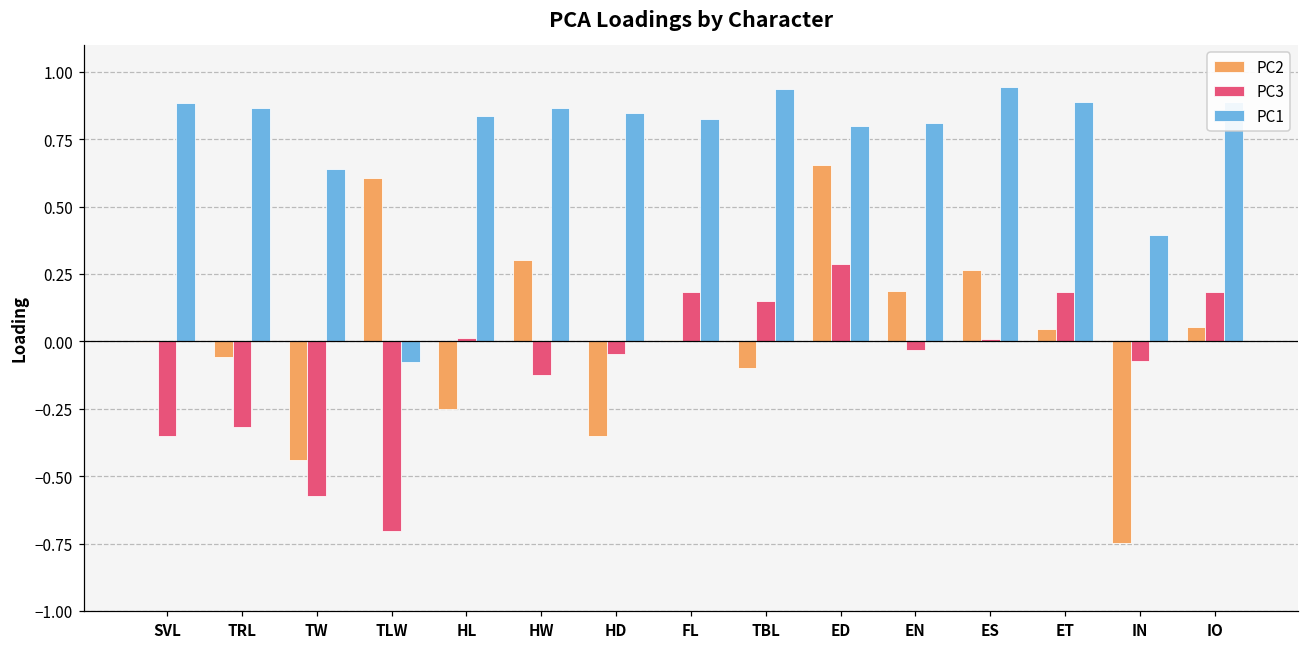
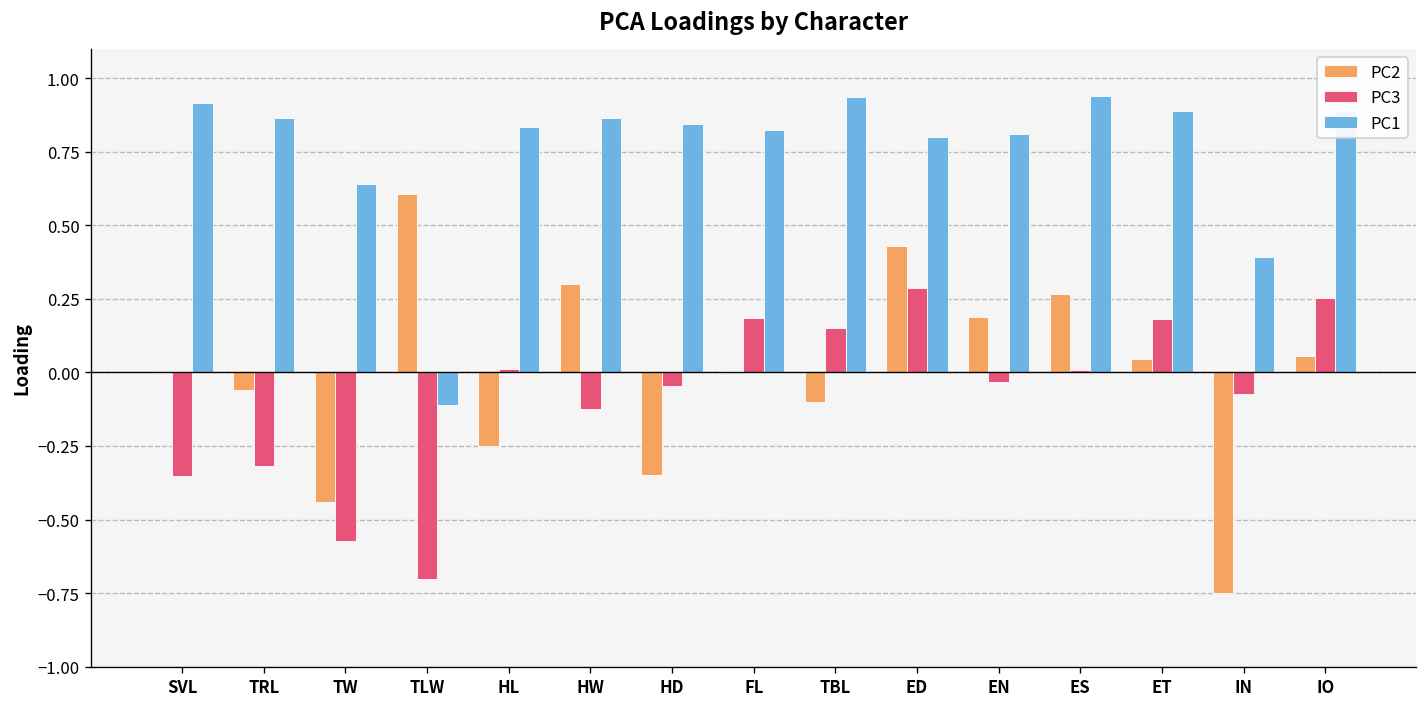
  {
    "PC2": {
      "TRL": -0.06,
      "TW": -0.44,
      "TLW": 0.61,
      "HL": -0.25,
      "HW": 0.30,
      "HD": -0.35,
      "TBL": -0.10,
-     "ED": 0.65,
+     "ED": 0.43,
      "EN": 0.19,
      "ES": 0.27,
      "ET": 0.05,
      "IN": -0.75,
      "IO": 0.05
    },
    "PC3": {
      "SVL": -0.35,
      "TRL": -0.32,
      "TW": -0.57,
      "TLW": -0.70,
      "HL": 0.01,
      "HW": -0.12,
      "HD": -0.05,
      "FL": 0.18,
      "TBL": 0.15,
      "ED": 0.29,
      "EN": -0.03,
      "ET": 0.18,
      "IN": -0.07,
-     "IO": 0.18
+     "IO": 0.25
    },
    "PC1": {
-     "SVL": 0.88,
+     "SVL": 0.92,
      "TRL": 0.87,
      "TW": 0.64,
-     "TLW": -0.08,
+     "TLW": -0.11,
      "HL": 0.83,
      "HW": 0.87,
      "HD": 0.85,
      "FL": 0.82,
      "TBL": 0.94,
      "ED": 0.80,
      "EN": 0.81,
      "ES": 0.94,
      "ET": 0.89,
      "IN": 0.39
    }
  }
